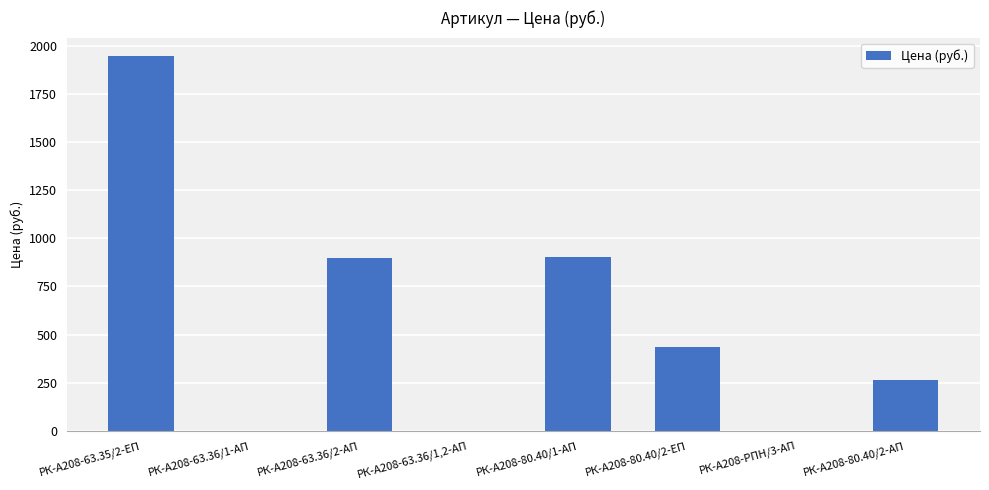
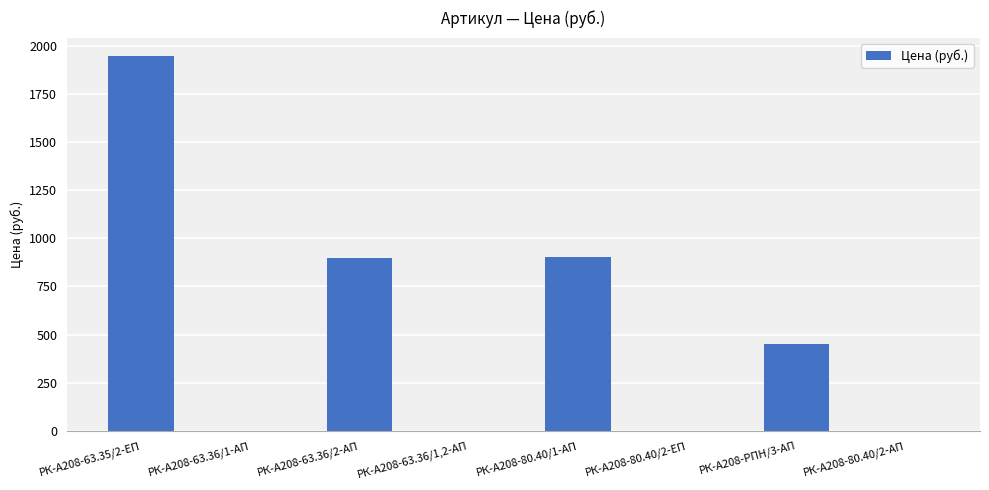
  {
    "РК-А208-63.35/2-ЕП": 1950,
    "РК-А208-63.36/1-АП": 0,
    "РК-А208-63.36/2-АП": 900,
    "РК-А208-80.40/1-АП": 910,
-   "РК-А208-80.40/2-ЕП": 440,
-   "РК-А208-РПН/3-АП": 0,
-   "РК-А208-80.40/2-АП": 270
+   "РК-А208-80.40/2-ЕП": 0,
+   "РК-А208-РПН/3-АП": 450,
+   "РК-А208-80.40/2-АП": 0
  }
